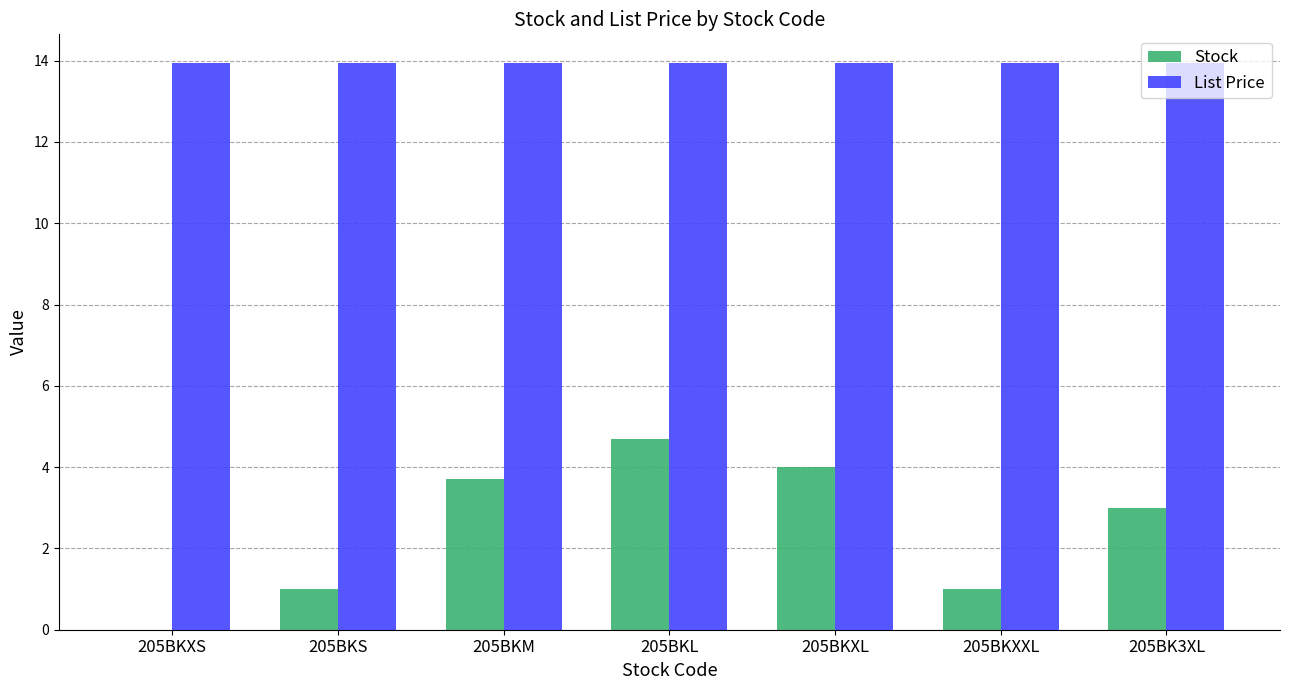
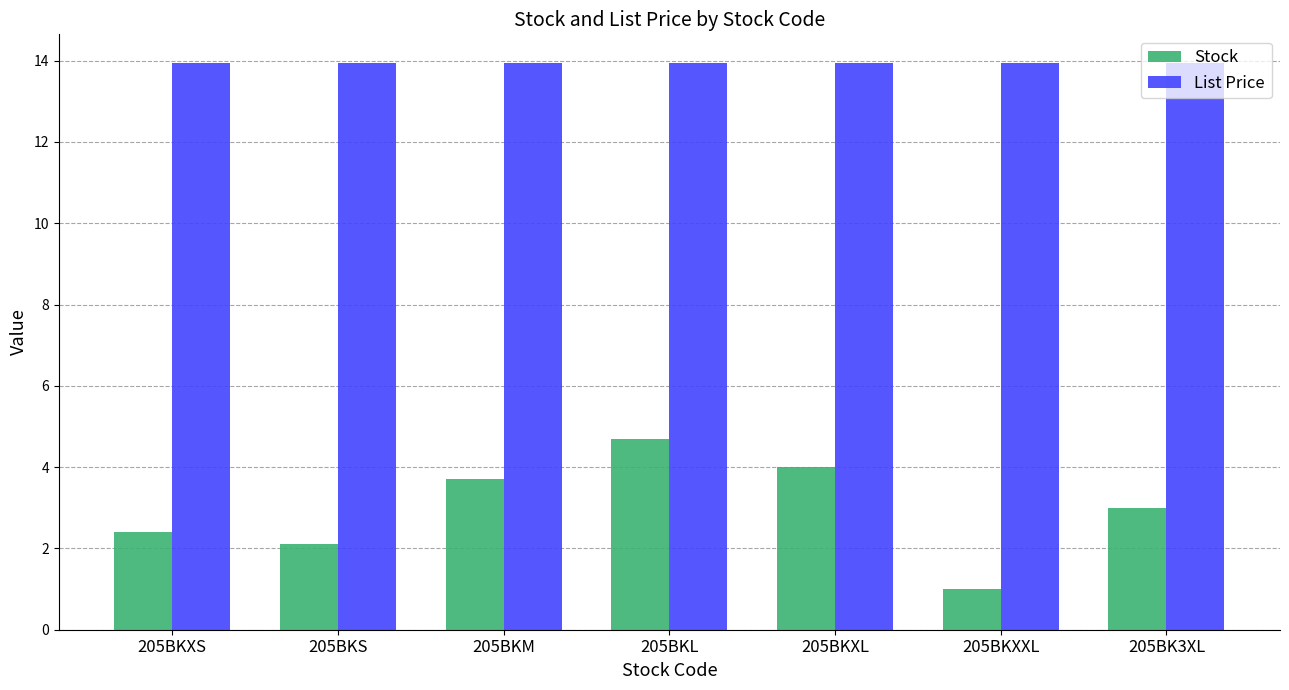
  {
    "Stock": {
-     "205BKXS": 0.0,
-     "205BKS": 1.0,
+     "205BKXS": 2.4,
+     "205BKS": 2.1,
      "205BKM": 3.7,
      "205BKL": 4.7,
      "205BKXL": 4.0,
      "205BKXXL": 1.0,
      "205BK3XL": 3.0
    },
    "List Price": {
      "205BKXS": 14.0,
      "205BKS": 14.0,
      "205BKM": 14.0,
      "205BKL": 14.0,
      "205BKXL": 14.0,
      "205BKXXL": 14.0
    }
  }
